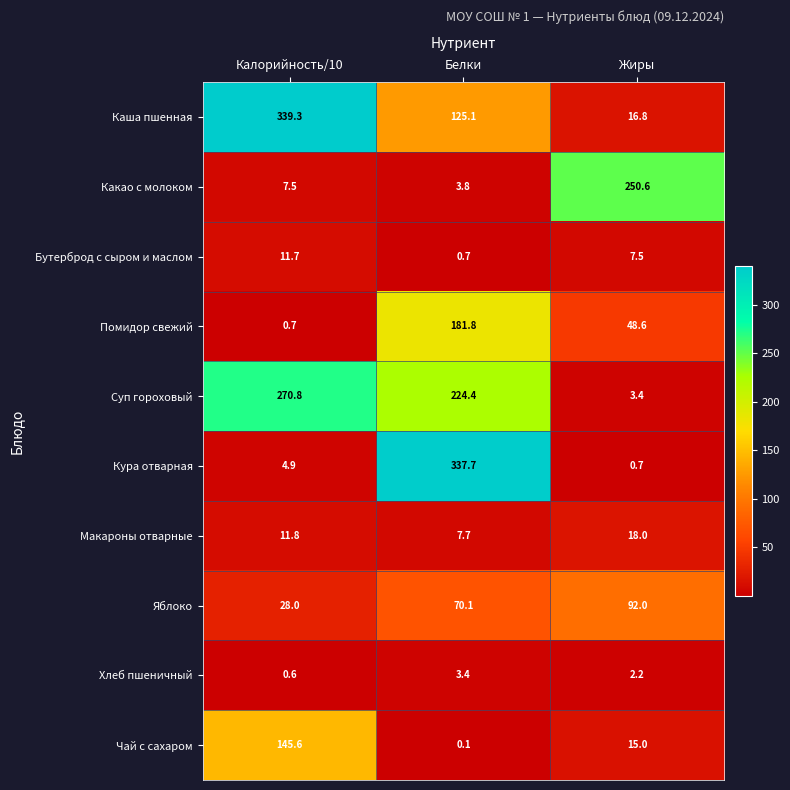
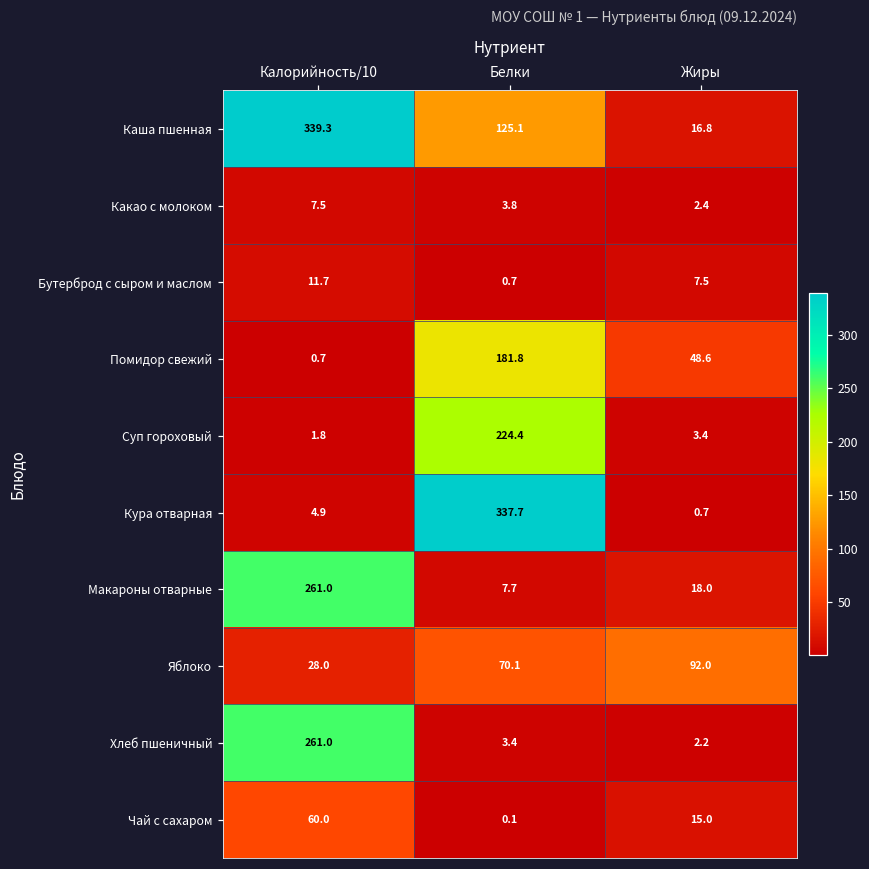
  {
    "Каша пшенная": {
      "Калорийность/10": 339.3,
      "Белки": 125.1,
      "Жиры": 16.8
    },
    "Какао с молоком": {
      "Калорийность/10": 7.5,
      "Белки": 3.8,
-     "Жиры": 250.6
+     "Жиры": 2.4
    },
    "Бутерброд с сыром и маслом": {
      "Калорийность/10": 11.7,
      "Белки": 0.7,
      "Жиры": 7.5
    },
    "Помидор свежий": {
      "Калорийность/10": 0.7,
      "Белки": 181.8,
      "Жиры": 48.6
    },
    "Суп гороховый": {
-     "Калорийность/10": 270.8,
+     "Калорийность/10": 1.8,
      "Белки": 224.4,
      "Жиры": 3.4
    },
    "Кура отварная": {
      "Калорийность/10": 4.9,
      "Белки": 337.7,
      "Жиры": 0.7
    },
    "Макароны отварные": {
-     "Калорийность/10": 11.8,
+     "Калорийность/10": 261.0,
      "Белки": 7.7,
      "Жиры": 18.0
    },
    "Яблоко": {
      "Калорийность/10": 28.0,
      "Белки": 70.1,
      "Жиры": 92.0
    },
    "Хлеб пшеничный": {
-     "Калорийность/10": 0.6,
+     "Калорийность/10": 261.0,
      "Белки": 3.4,
      "Жиры": 2.2
    },
    "Чай с сахаром": {
-     "Калорийность/10": 145.6,
+     "Калорийность/10": 60.0,
      "Белки": 0.1,
      "Жиры": 15.0
    }
  }
